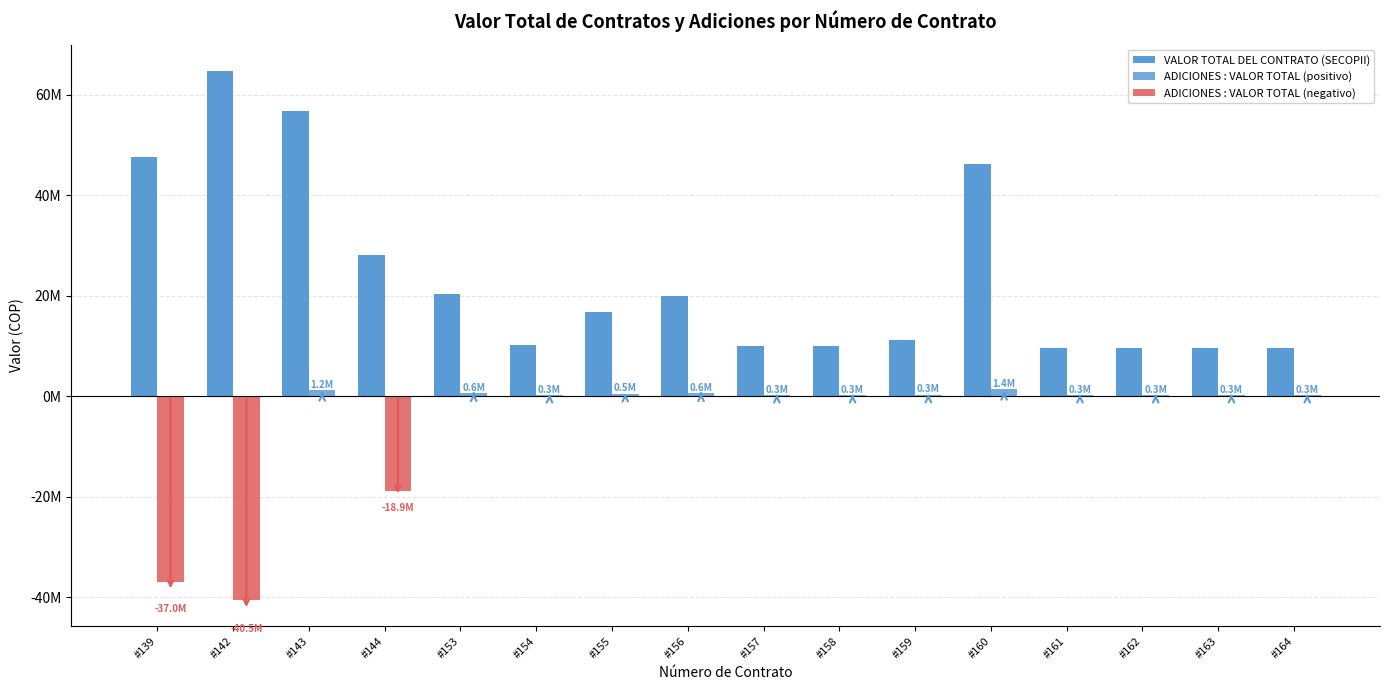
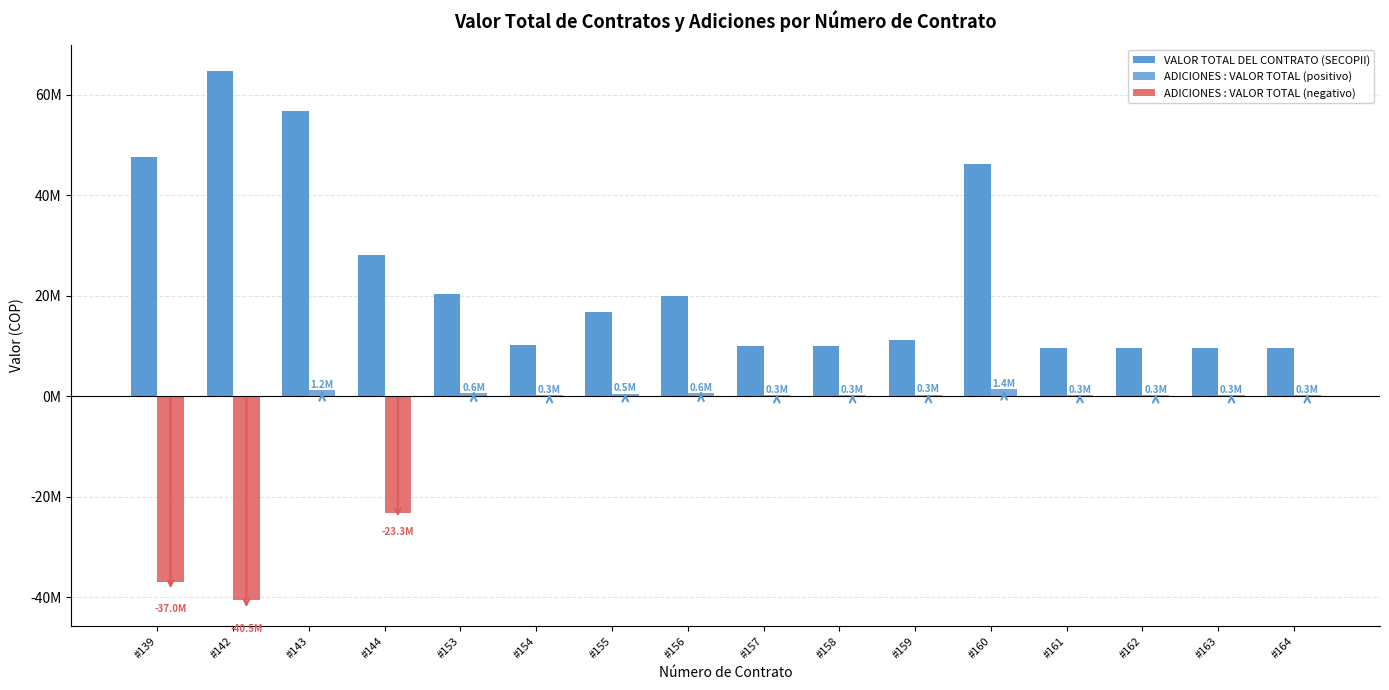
  {
    "ADICIONES : VALOR TOTAL (negativo)": {
      "#139": "-37.0M",
      "#142": "-40.5M",
-     "#144": "-18.9M"
+     "#144": "-23.3M"
    }
  }
